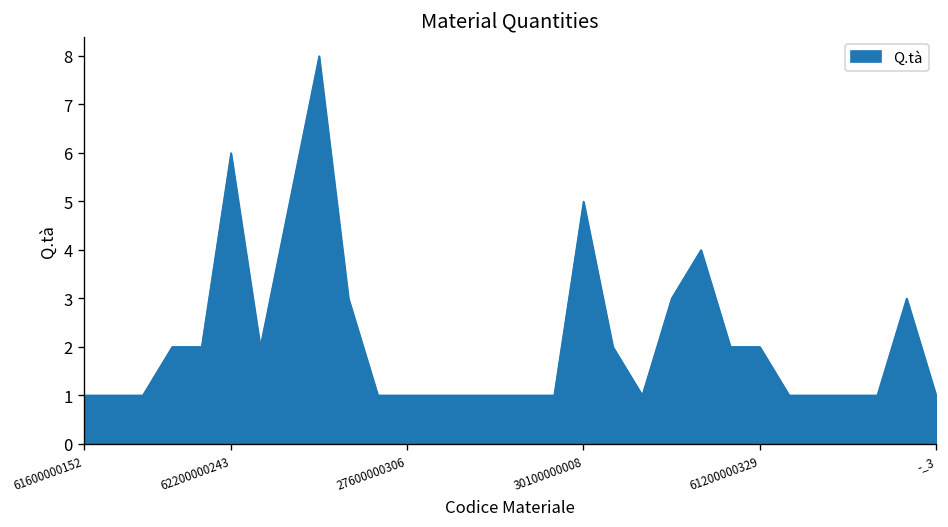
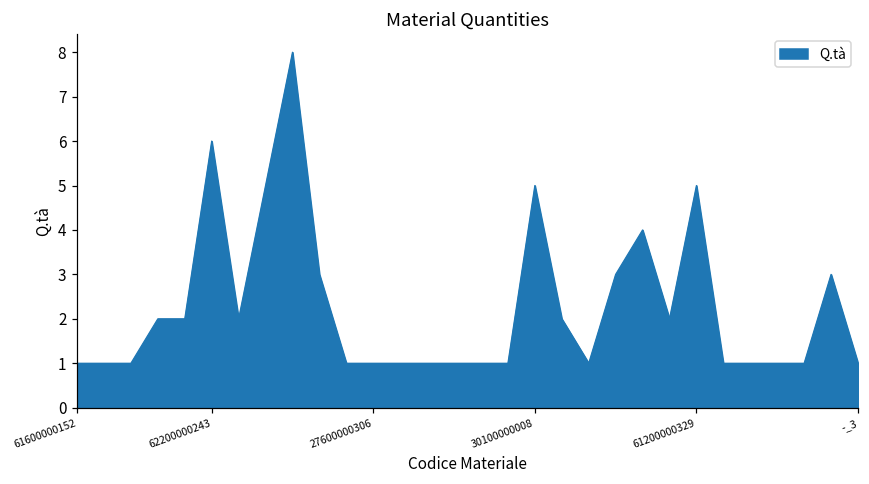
  {
    "61600000152": 1,
    "62200000243": 6,
    "27600000306": 1,
    "30100000008": 5,
-   "61200000329": 2,
+   "61200000329": 5,
    "-_3": 1
  }
